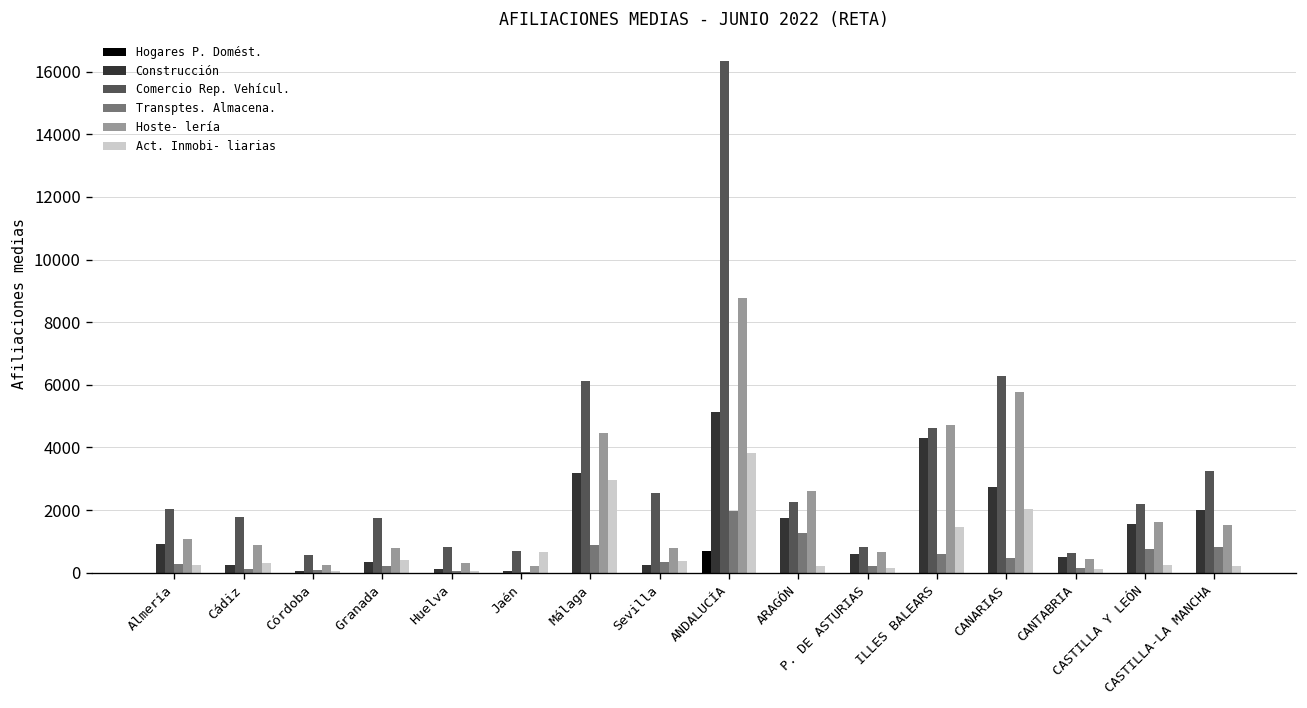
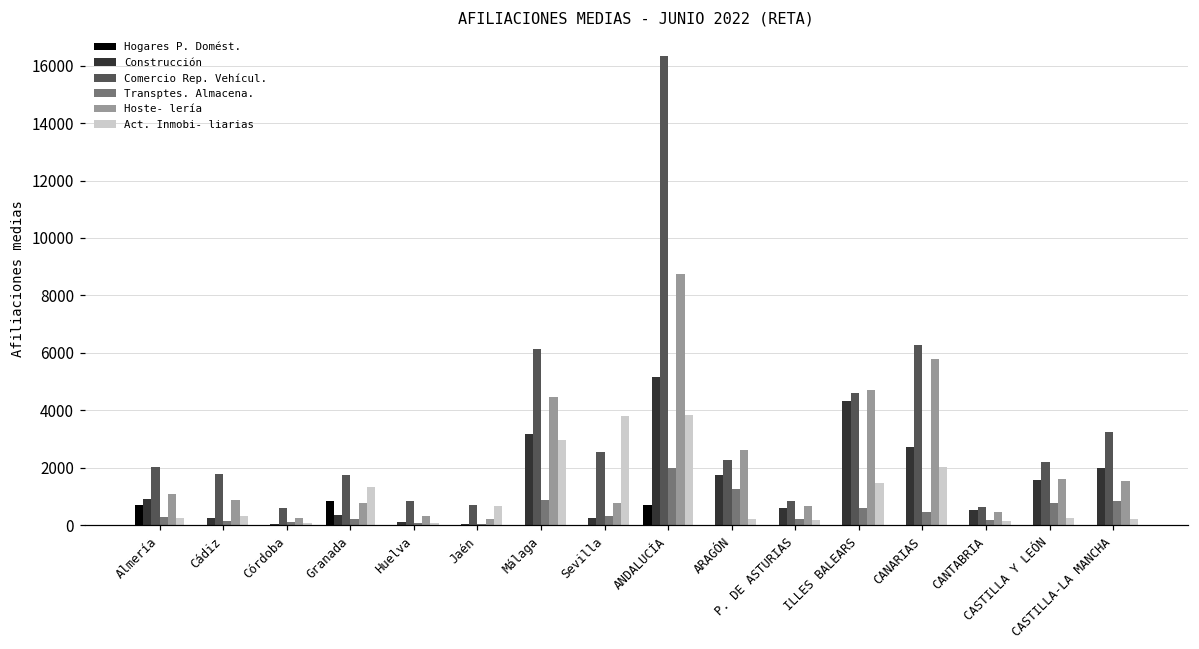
  {
    "Hogares P. Domést.": {
-     "Almería": 0,
+     "Almería": 700,
      "Cádiz": 0,
      "Córdoba": 0,
-     "Granada": 0,
+     "Granada": 800,
      "Huelva": 0,
      "Jaén": 0,
      "Sevilla": 0,
      "ANDALUCÍA": 700,
      "ARAGÓN": 0,
      "CASTILLA-LA MANCHA": 0
    },
    "Act. Inmobi- liarias": {
      "Almería": 200,
      "Cádiz": 300,
-     "Granada": 400,
+     "Granada": 1300,
      "Jaén": 700,
      "Málaga": 3000,
-     "Sevilla": 400,
+     "Sevilla": 3800,
      "ANDALUCÍA": 3800,
      "ARAGÓN": 200,
      "P. DE ASTURIAS": 200,
      "ILLES BALEARS": 1500,
      "CANARIAS": 2000,
      "CANTABRIA": 100,
      "CASTILLA Y LEÓN": 200,
      "CASTILLA-LA MANCHA": 200
    }
  }
